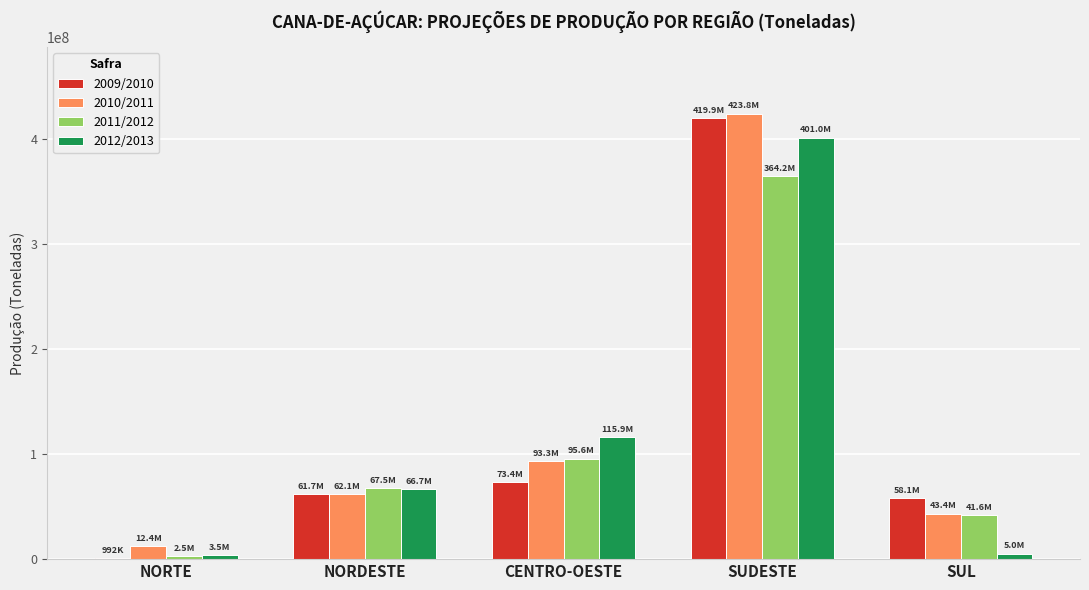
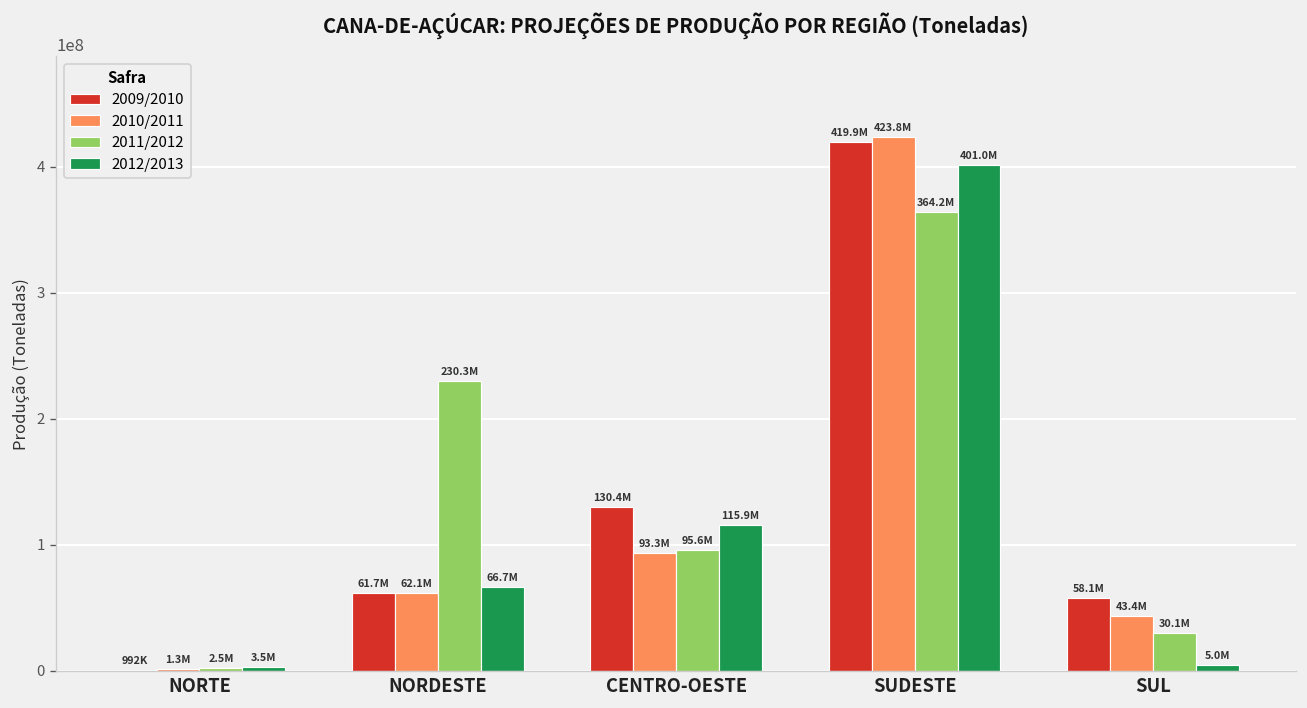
  {
    "2009/2010": {
      "NORTE": "992K",
      "NORDESTE": "61.7M",
-     "CENTRO-OESTE": "73.4M",
+     "CENTRO-OESTE": "130.4M",
      "SUDESTE": "419.9M",
      "SUL": "58.1M"
    },
    "2010/2011": {
-     "NORTE": "12.4M",
+     "NORTE": "1.3M",
      "NORDESTE": "62.1M",
      "CENTRO-OESTE": "93.3M",
      "SUDESTE": "423.8M",
      "SUL": "43.4M"
    },
    "2011/2012": {
      "NORTE": "2.5M",
-     "NORDESTE": "67.5M",
+     "NORDESTE": "230.3M",
      "CENTRO-OESTE": "95.6M",
      "SUDESTE": "364.2M",
-     "SUL": "41.6M"
+     "SUL": "30.1M"
    },
    "2012/2013": {
      "NORTE": "3.5M",
      "NORDESTE": "66.7M",
      "CENTRO-OESTE": "115.9M",
      "SUDESTE": "401.0M",
      "SUL": "5.0M"
    }
  }
